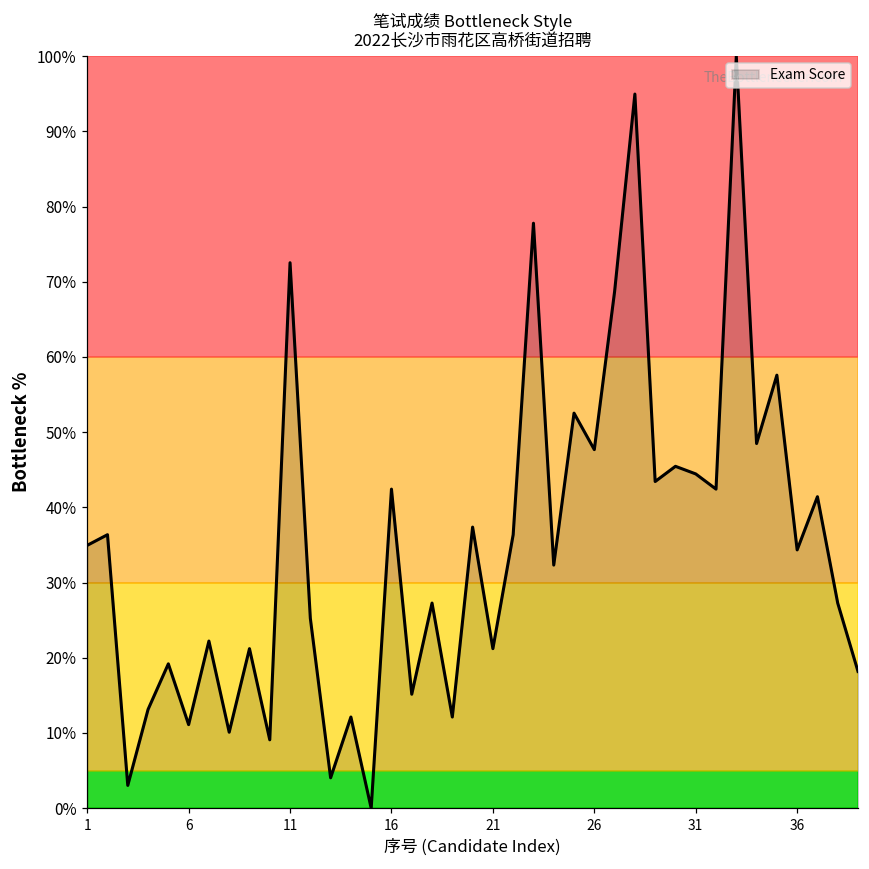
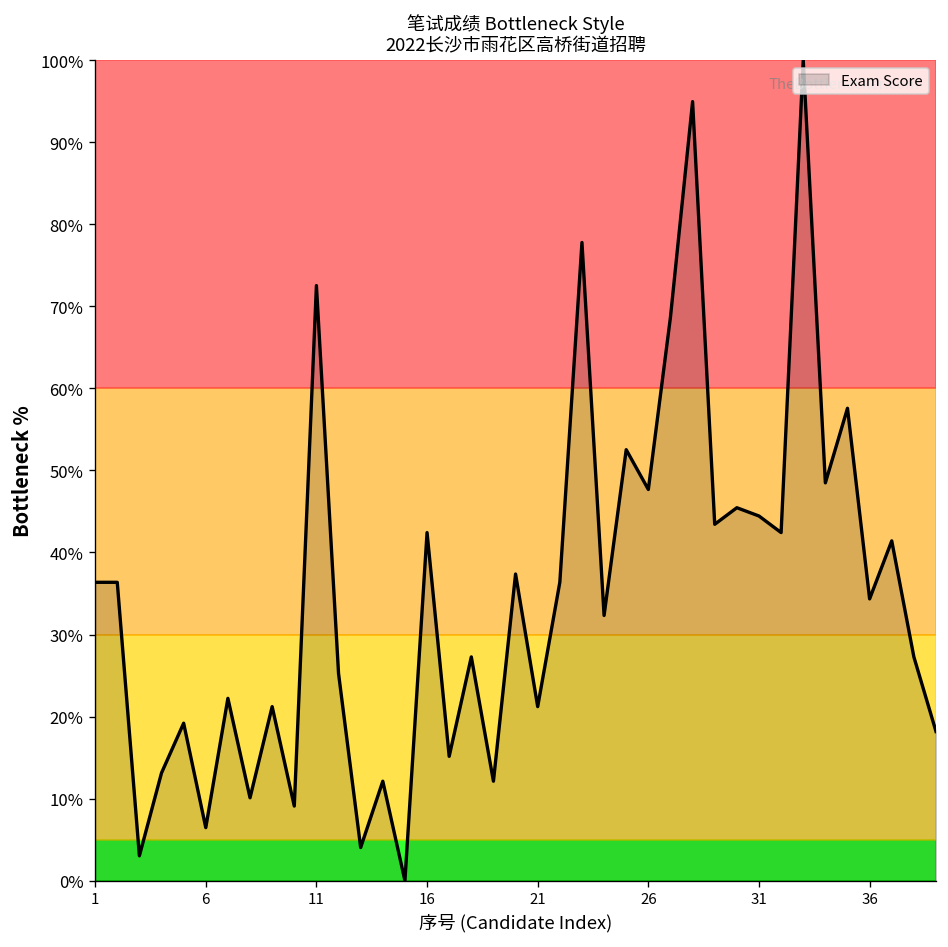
  {
-   "1": "35%",
-   "6": "11%",
+   "1": "36%",
+   "6": "6%",
    "11": "73%",
    "16": "42%",
    "21": "21%",
    "26": "48%",
    "31": "44%",
    "36": "34%"
  }
